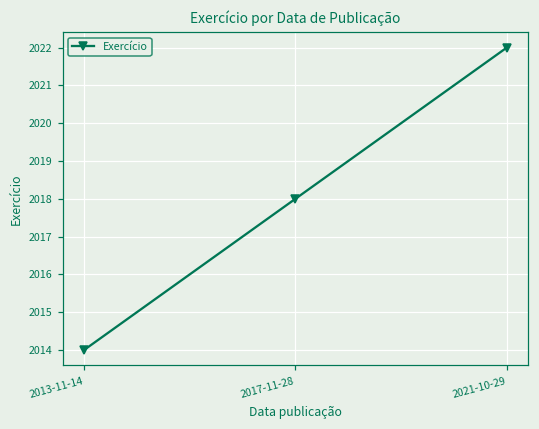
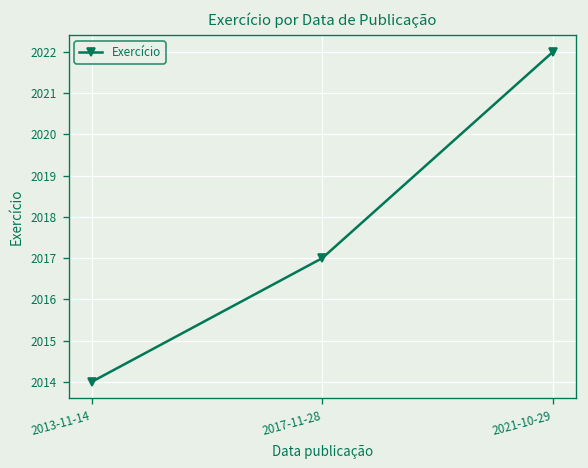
  {
    "2013-11-14": 2014,
-   "2017-11-28": 2018,
+   "2017-11-28": 2017,
    "2021-10-29": 2022
  }
